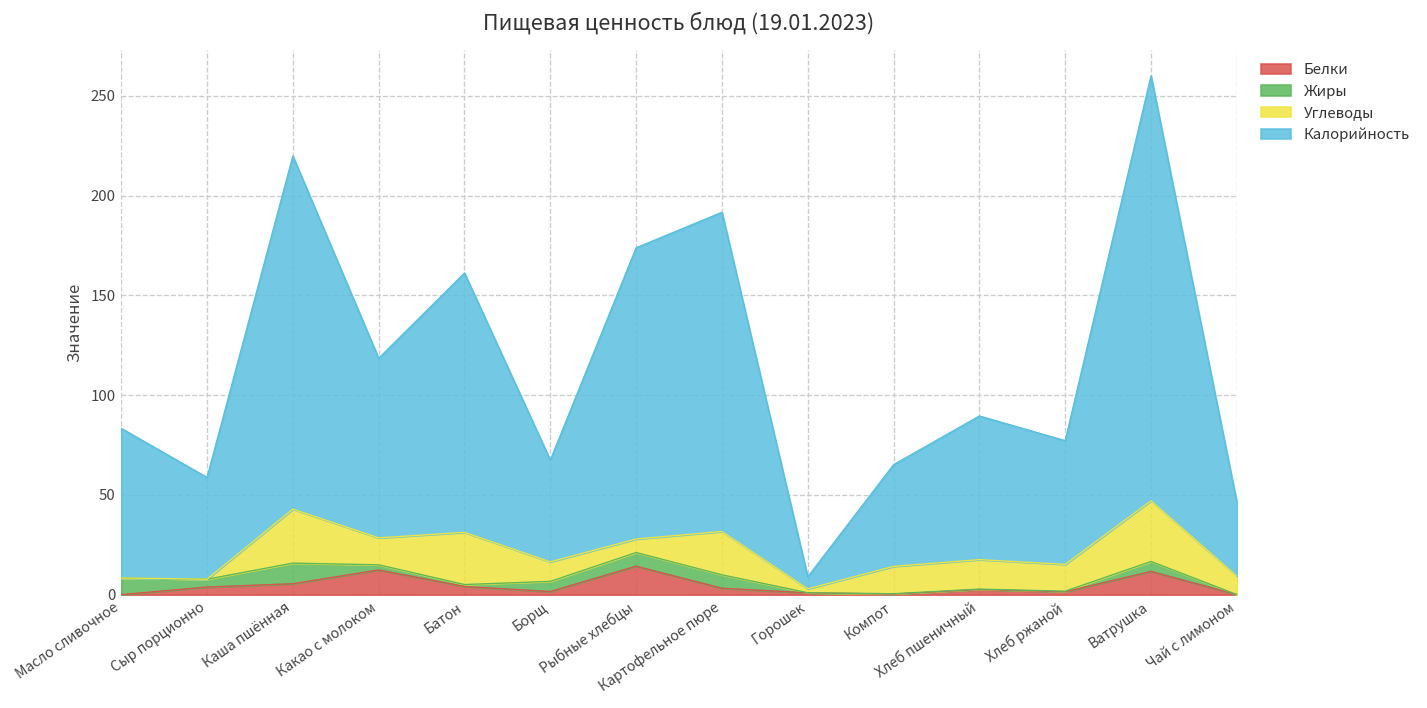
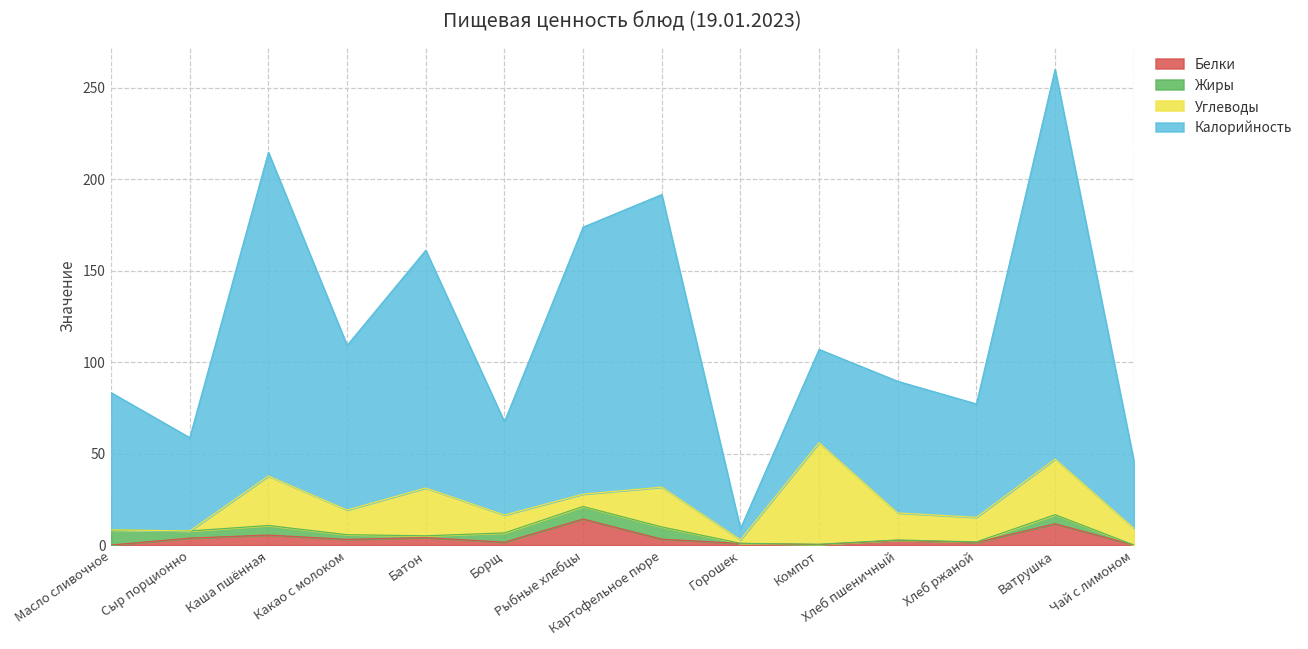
  {
    "Белки": {
      "Масло сливочное": 0,
      "Сыр порционно": 4,
      "Каша пшённая": 6,
-     "Какао с молоком": 12,
+     "Какао с молоком": 3,
      "Борщ": 2,
      "Рыбные хлебцы": 14,
      "Картофельное пюре": 3,
      "Ватрушка": 12
    },
    "Жиры": {
-     "Каша пшённая": 10,
+     "Каша пшённая": 5,
      "Какао с молоком": 3,
      "Борщ": 5,
      "Рыбные хлебцы": 7,
      "Картофельное пюре": 7,
      "Ватрушка": 5
    },
    "Углеводы": {
      "Каша пшённая": 27,
      "Какао с молоком": 14,
      "Батон": 26,
      "Борщ": 10,
      "Рыбные хлебцы": 7,
      "Картофельное пюре": 22,
      "Горошек": 2,
-     "Компот": 14,
+     "Компот": 56,
      "Хлеб пшеничный": 15,
      "Хлеб ржаной": 13,
      "Ватрушка": 30,
      "Чай с лимоном": 9
    },
    "Калорийность": {
      "Масло сливочное": 75,
      "Сыр порционно": 51,
      "Каша пшённая": 177,
      "Какао с молоком": 90,
      "Батон": 130,
      "Борщ": 51,
      "Рыбные хлебцы": 146,
      "Картофельное пюре": 160,
      "Горошек": 6,
      "Компот": 51,
      "Хлеб пшеничный": 72,
      "Хлеб ржаной": 62,
      "Ватрушка": 213,
      "Чай с лимоном": 37
    }
  }
